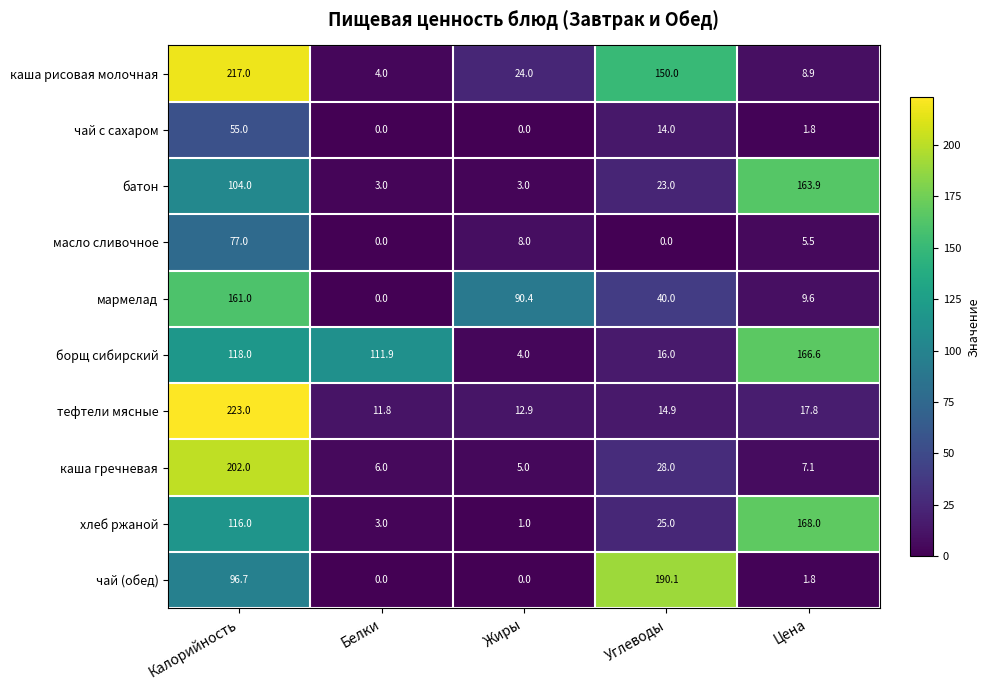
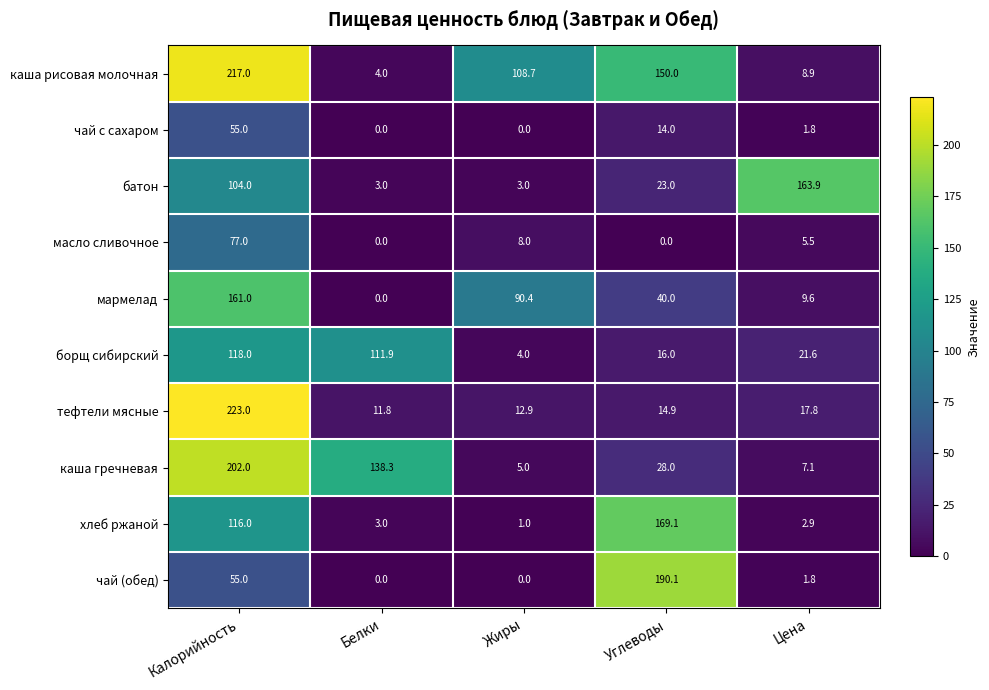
  {
    "каша рисовая молочная": {
      "Калорийность": 217.0,
      "Белки": 4.0,
-     "Жиры": 24.0,
+     "Жиры": 108.7,
      "Углеводы": 150.0,
      "Цена": 8.9
    },
    "чай с сахаром": {
      "Калорийность": 55.0,
      "Белки": 0.0,
      "Жиры": 0.0,
      "Углеводы": 14.0,
      "Цена": 1.8
    },
    "батон": {
      "Калорийность": 104.0,
      "Белки": 3.0,
      "Жиры": 3.0,
      "Углеводы": 23.0,
      "Цена": 163.9
    },
    "масло сливочное": {
      "Калорийность": 77.0,
      "Белки": 0.0,
      "Жиры": 8.0,
      "Углеводы": 0.0,
      "Цена": 5.5
    },
    "мармелад": {
      "Калорийность": 161.0,
      "Белки": 0.0,
      "Жиры": 90.4,
      "Углеводы": 40.0,
      "Цена": 9.6
    },
    "борщ сибирский": {
      "Калорийность": 118.0,
      "Белки": 111.9,
      "Жиры": 4.0,
      "Углеводы": 16.0,
-     "Цена": 166.6
+     "Цена": 21.6
    },
    "тефтели мясные": {
      "Калорийность": 223.0,
      "Белки": 11.8,
      "Жиры": 12.9,
      "Углеводы": 14.9,
      "Цена": 17.8
    },
    "каша гречневая": {
      "Калорийность": 202.0,
-     "Белки": 6.0,
+     "Белки": 138.3,
      "Жиры": 5.0,
      "Углеводы": 28.0,
      "Цена": 7.1
    },
    "хлеб ржаной": {
      "Калорийность": 116.0,
      "Белки": 3.0,
      "Жиры": 1.0,
-     "Углеводы": 25.0,
-     "Цена": 168.0
+     "Углеводы": 169.1,
+     "Цена": 2.9
    },
    "чай (обед)": {
-     "Калорийность": 96.7,
+     "Калорийность": 55.0,
      "Белки": 0.0,
      "Жиры": 0.0,
      "Углеводы": 190.1,
      "Цена": 1.8
    }
  }
